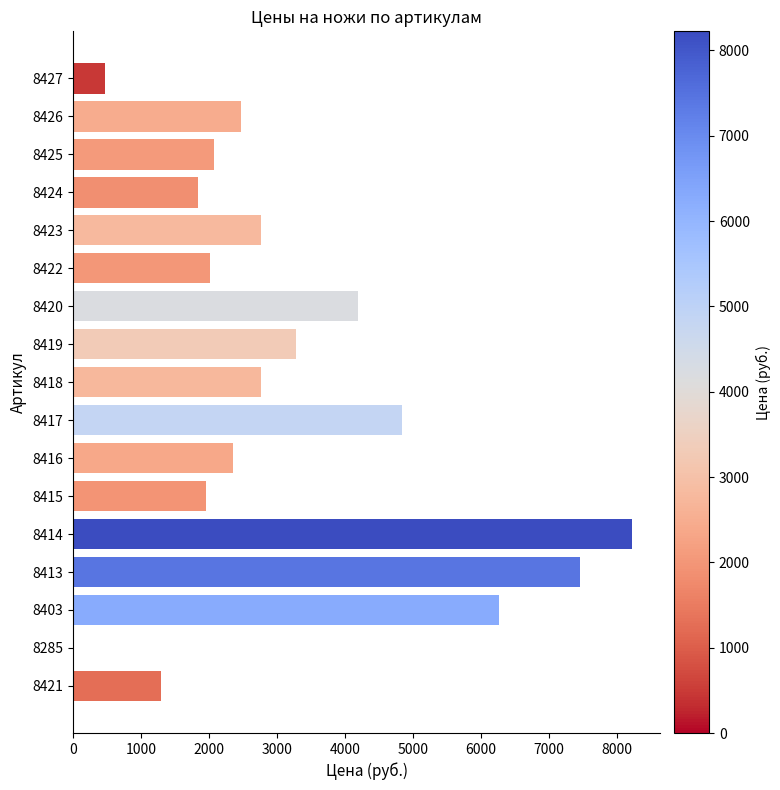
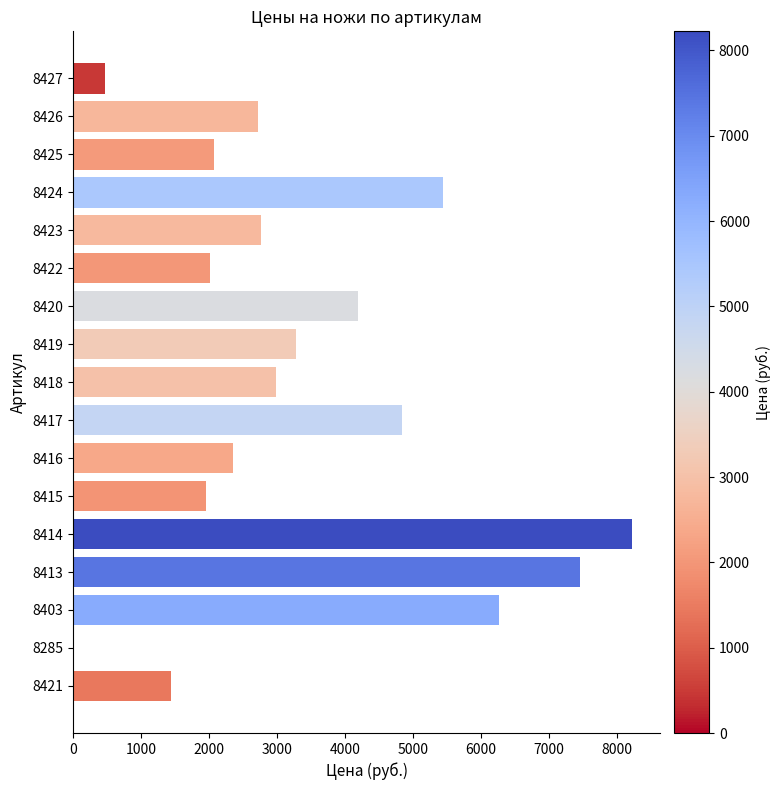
  {
    "8427": 500,
-   "8426": 2500,
+   "8426": 2700,
    "8425": 2100,
-   "8424": 1800,
+   "8424": 5400,
    "8423": 2800,
    "8422": 2000,
    "8420": 4200,
    "8419": 3300,
-   "8418": 2800,
+   "8418": 3000,
    "8417": 4800,
    "8416": 2400,
    "8415": 2000,
    "8414": 8200,
    "8413": 7500,
    "8403": 6300,
    "8285": 0,
-   "8421": 1300
+   "8421": 1400
  }
